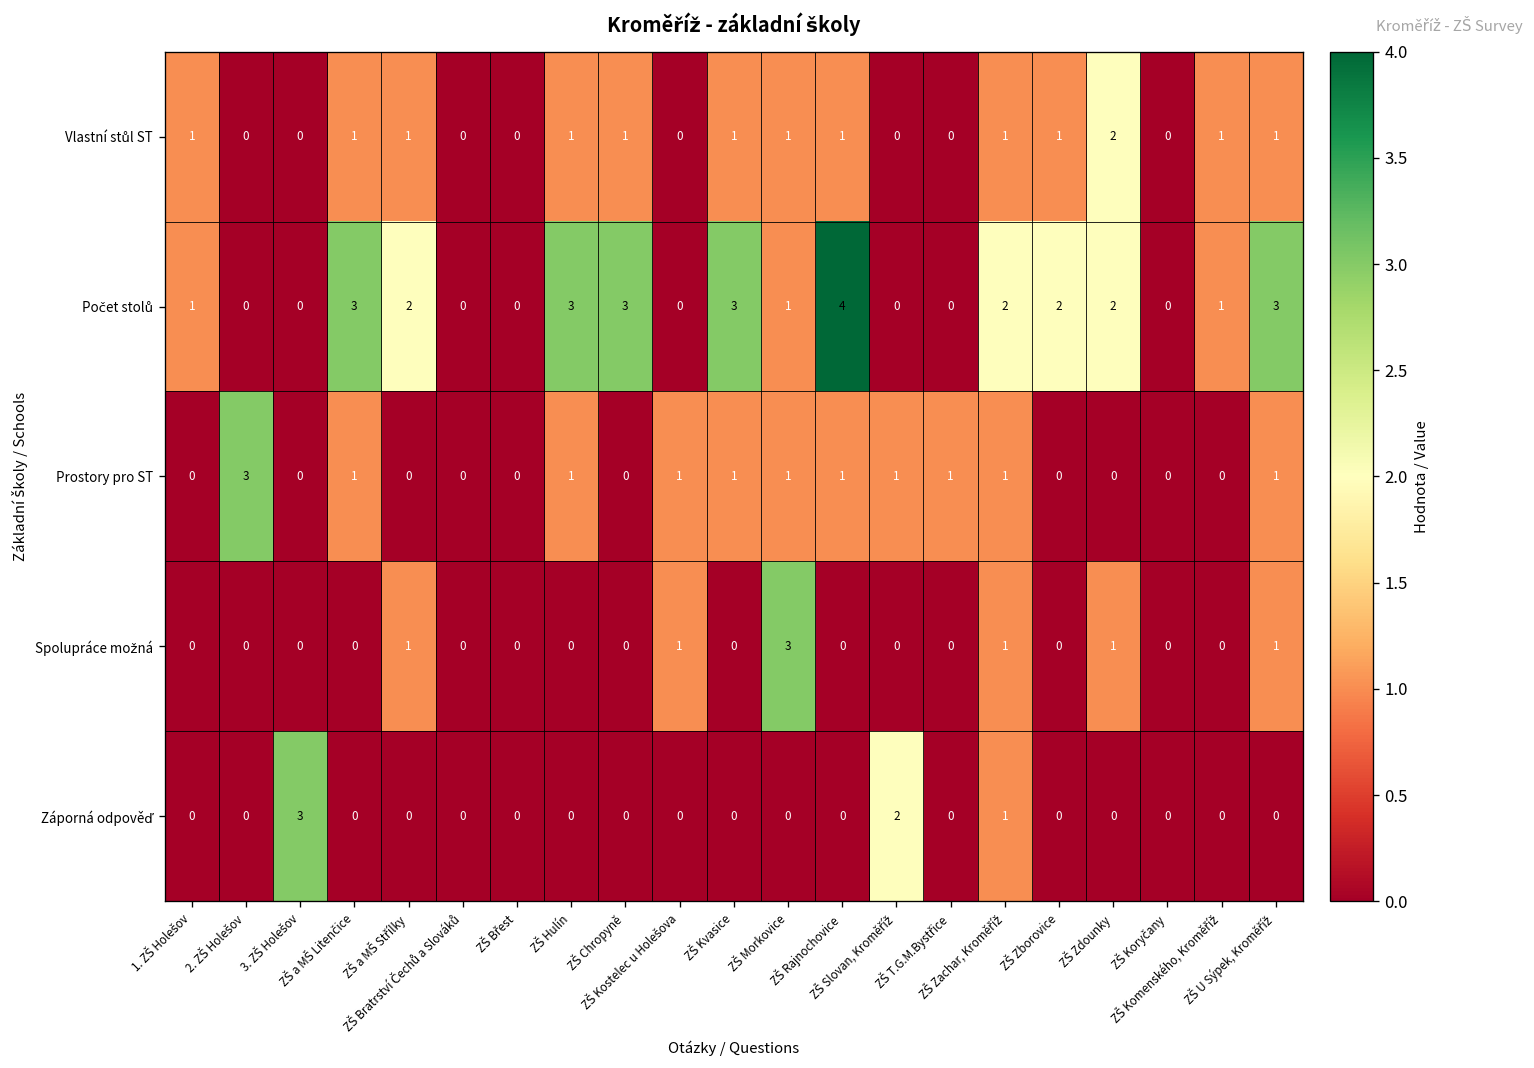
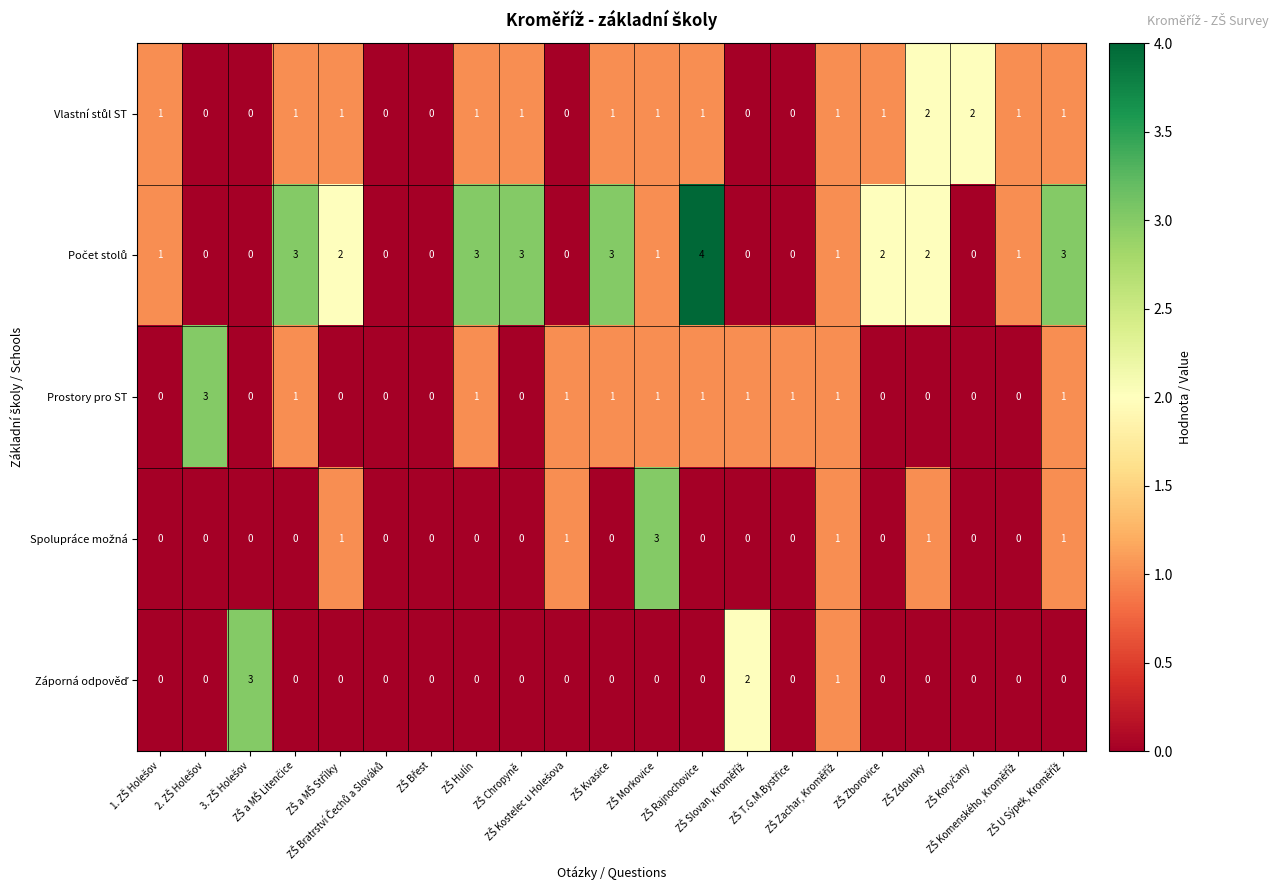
  {
    "Vlastní stůl ST": {
      "1. ZŠ Holešov": 1,
      "2. ZŠ Holešov": 0,
      "3. ZŠ Holešov": 0,
      "ZŠ a MŠ Litenčice": 1,
      "ZŠ a MŠ Střílky": 1,
      "ZŠ Bratrství Čechů a Slováků": 0,
      "ZŠ Břest": 0,
      "ZŠ Hulín": 1,
      "ZŠ Chropyně": 1,
      "ZŠ Kostelec u Holešova": 0,
      "ZŠ Kvasice": 1,
      "ZŠ Morkovice": 1,
      "ZŠ Rajnochovice": 1,
      "ZŠ Slovan, Kroměříž": 0,
      "ZŠ T.G.M.Bystřice": 0,
      "ZŠ Zachar, Kroměříž": 1,
      "ZŠ Zborovice": 1,
      "ZŠ Zdounky": 2,
-     "ZŠ Koryčany": 0,
+     "ZŠ Koryčany": 2,
      "ZŠ Komenského, Kroměříž": 1,
      "ZŠ U Sýpek, Kroměříž": 1
    },
    "Počet stolů": {
      "1. ZŠ Holešov": 1,
      "2. ZŠ Holešov": 0,
      "3. ZŠ Holešov": 0,
      "ZŠ a MŠ Litenčice": 3,
      "ZŠ a MŠ Střílky": 2,
      "ZŠ Bratrství Čechů a Slováků": 0,
      "ZŠ Břest": 0,
      "ZŠ Hulín": 3,
      "ZŠ Chropyně": 3,
      "ZŠ Kostelec u Holešova": 0,
      "ZŠ Kvasice": 3,
      "ZŠ Morkovice": 1,
      "ZŠ Rajnochovice": 4,
      "ZŠ Slovan, Kroměříž": 0,
      "ZŠ T.G.M.Bystřice": 0,
-     "ZŠ Zachar, Kroměříž": 2,
+     "ZŠ Zachar, Kroměříž": 1,
      "ZŠ Zborovice": 2,
      "ZŠ Zdounky": 2,
      "ZŠ Koryčany": 0,
      "ZŠ Komenského, Kroměříž": 1,
      "ZŠ U Sýpek, Kroměříž": 3
    },
    "Prostory pro ST": {
      "1. ZŠ Holešov": 0,
      "2. ZŠ Holešov": 3,
      "3. ZŠ Holešov": 0,
      "ZŠ a MŠ Litenčice": 1,
      "ZŠ a MŠ Střílky": 0,
      "ZŠ Bratrství Čechů a Slováků": 0,
      "ZŠ Břest": 0,
      "ZŠ Hulín": 1,
      "ZŠ Chropyně": 0,
      "ZŠ Kostelec u Holešova": 1,
      "ZŠ Kvasice": 1,
      "ZŠ Morkovice": 1,
      "ZŠ Rajnochovice": 1,
      "ZŠ Slovan, Kroměříž": 1,
      "ZŠ T.G.M.Bystřice": 1,
      "ZŠ Zachar, Kroměříž": 1,
      "ZŠ Zborovice": 0,
      "ZŠ Zdounky": 0,
      "ZŠ Koryčany": 0,
      "ZŠ Komenského, Kroměříž": 0,
      "ZŠ U Sýpek, Kroměříž": 1
    },
    "Spolupráce možná": {
      "1. ZŠ Holešov": 0,
      "2. ZŠ Holešov": 0,
      "3. ZŠ Holešov": 0,
      "ZŠ a MŠ Litenčice": 0,
      "ZŠ a MŠ Střílky": 1,
      "ZŠ Bratrství Čechů a Slováků": 0,
      "ZŠ Břest": 0,
      "ZŠ Hulín": 0,
      "ZŠ Chropyně": 0,
      "ZŠ Kostelec u Holešova": 1,
      "ZŠ Kvasice": 0,
      "ZŠ Morkovice": 3,
      "ZŠ Rajnochovice": 0,
      "ZŠ Slovan, Kroměříž": 0,
      "ZŠ T.G.M.Bystřice": 0,
      "ZŠ Zachar, Kroměříž": 1,
      "ZŠ Zborovice": 0,
      "ZŠ Zdounky": 1,
      "ZŠ Koryčany": 0,
      "ZŠ Komenského, Kroměříž": 0,
      "ZŠ U Sýpek, Kroměříž": 1
    },
    "Záporná odpověď": {
      "1. ZŠ Holešov": 0,
      "2. ZŠ Holešov": 0,
      "3. ZŠ Holešov": 3,
      "ZŠ a MŠ Litenčice": 0,
      "ZŠ a MŠ Střílky": 0,
      "ZŠ Bratrství Čechů a Slováků": 0,
      "ZŠ Břest": 0,
      "ZŠ Hulín": 0,
      "ZŠ Chropyně": 0,
      "ZŠ Kostelec u Holešova": 0,
      "ZŠ Kvasice": 0,
      "ZŠ Morkovice": 0,
      "ZŠ Rajnochovice": 0,
      "ZŠ Slovan, Kroměříž": 2,
      "ZŠ T.G.M.Bystřice": 0,
      "ZŠ Zachar, Kroměříž": 1,
      "ZŠ Zborovice": 0,
      "ZŠ Zdounky": 0,
      "ZŠ Koryčany": 0,
      "ZŠ Komenského, Kroměříž": 0,
      "ZŠ U Sýpek, Kroměříž": 0
    }
  }
